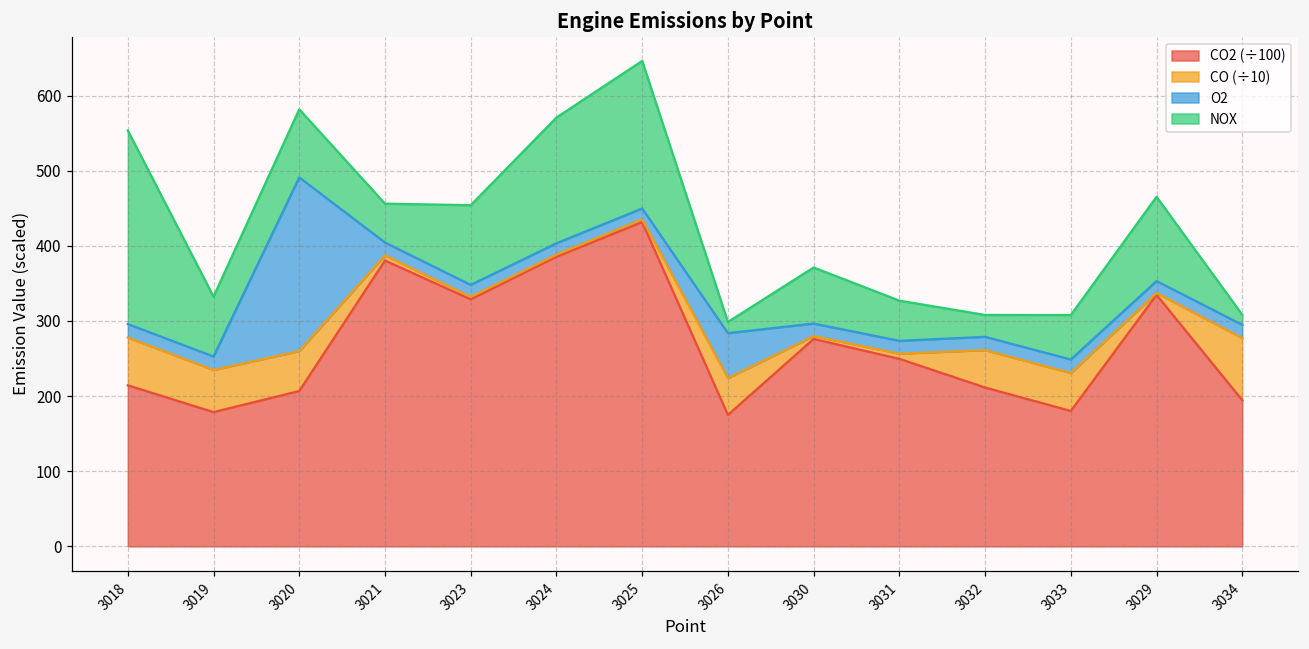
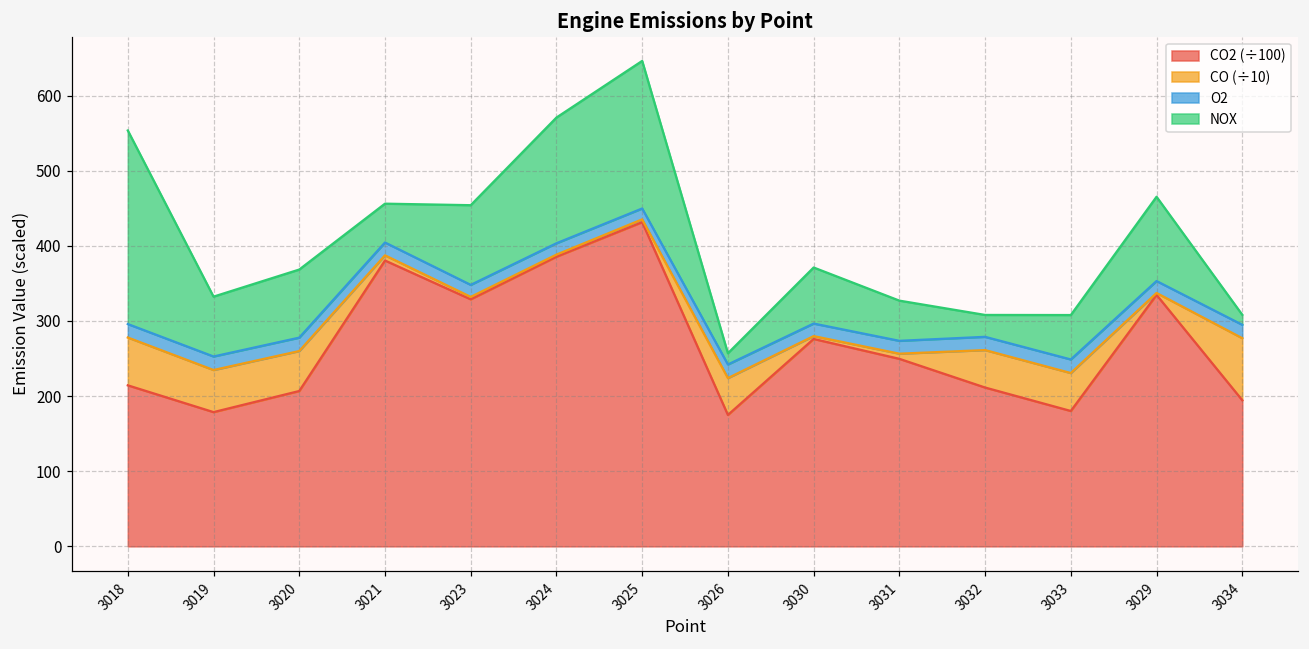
  {
    "CO2 (÷100)": {
      "3018": 210,
      "3019": 180,
      "3020": 210,
      "3021": 380,
      "3025": 430,
      "3026": 170,
      "3030": 280,
      "3031": 250,
      "3032": 210,
      "3033": 180,
      "3034": 190
    },
    "CO (÷10)": {
      "3018": 60,
      "3019": 60,
      "3020": 50,
      "3021": 10,
      "3025": 0,
      "3026": 50,
      "3030": 0,
      "3031": 10,
      "3032": 50,
      "3033": 50,
      "3034": 80
    },
    "O2": {
      "3018": 20,
      "3019": 20,
-     "3020": 230,
+     "3020": 20,
      "3021": 20,
      "3023": 20,
      "3024": 20,
      "3025": 10,
-     "3026": 60,
+     "3026": 20,
      "3030": 20,
      "3031": 20,
      "3032": 20,
      "3033": 20,
      "3029": 20,
      "3034": 20
    },
    "NOX": {
      "3018": 260,
      "3019": 80,
      "3020": 90,
      "3021": 50,
      "3023": 110,
      "3024": 170,
      "3025": 200,
      "3026": 10,
      "3030": 70,
      "3031": 50,
      "3032": 30,
      "3033": 60,
      "3029": 110,
      "3034": 10
    }
  }
